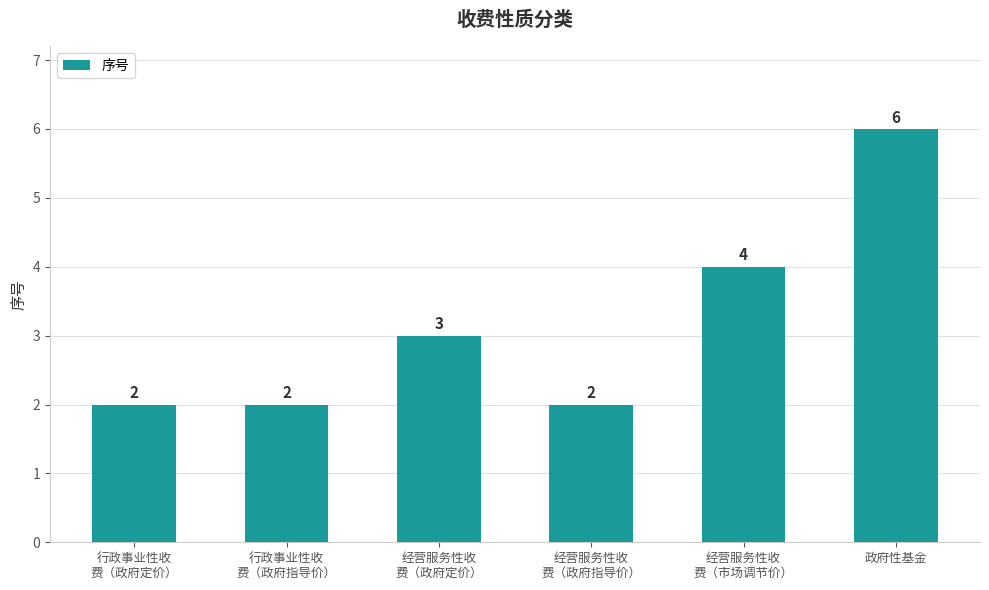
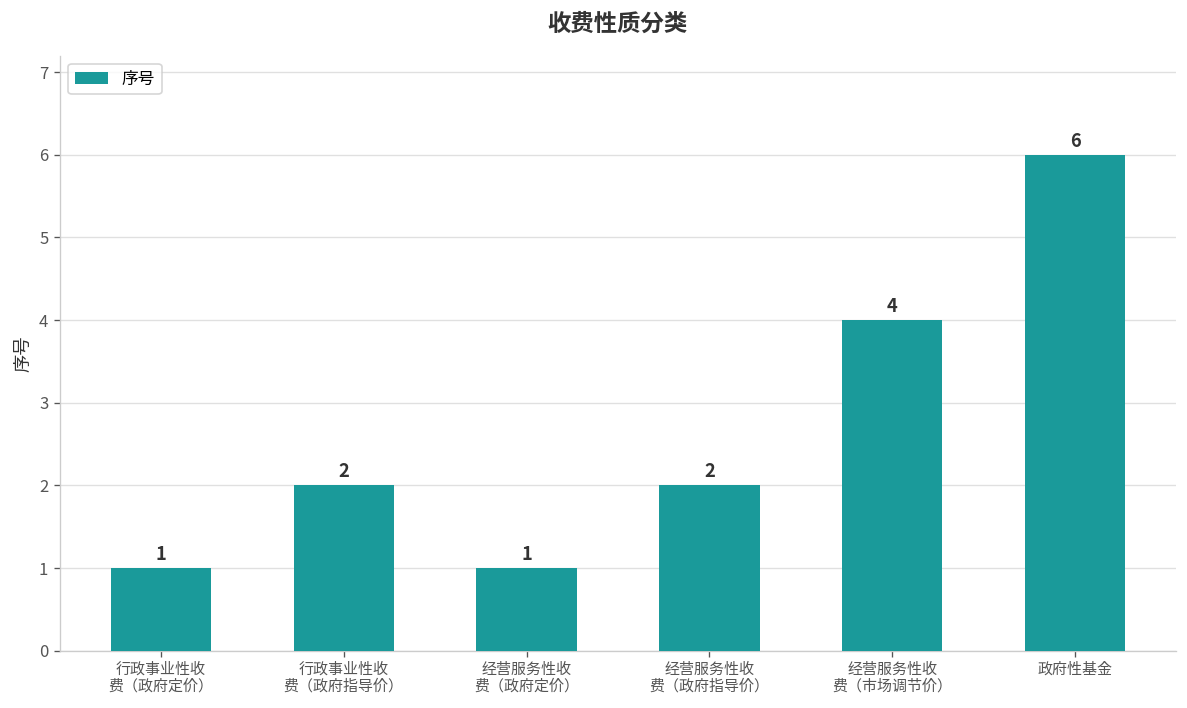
  {
-   "行政事业性收 费（政府定价）": 2,
+   "行政事业性收 费（政府定价）": 1,
    "行政事业性收 费（政府指导价）": 2,
-   "经营服务性收 费（政府定价）": 3,
+   "经营服务性收 费（政府定价）": 1,
    "经营服务性收 费（政府指导价）": 2,
    "经营服务性收 费（市场调节价）": 4,
    "政府性基金": 6
  }
